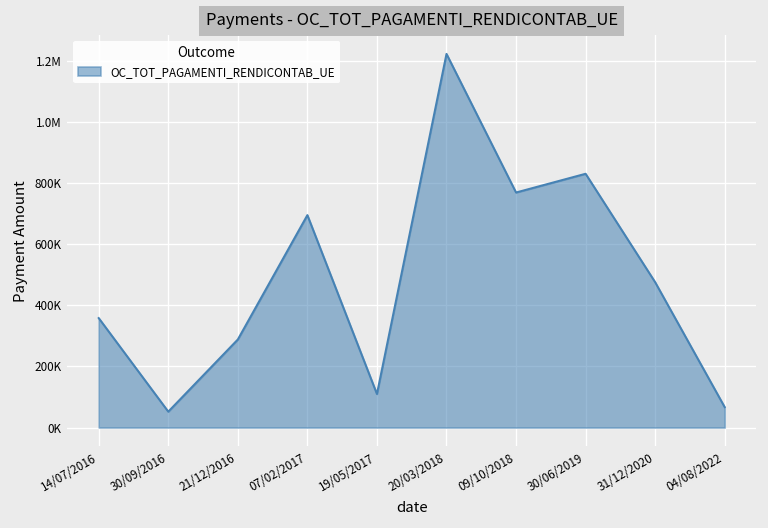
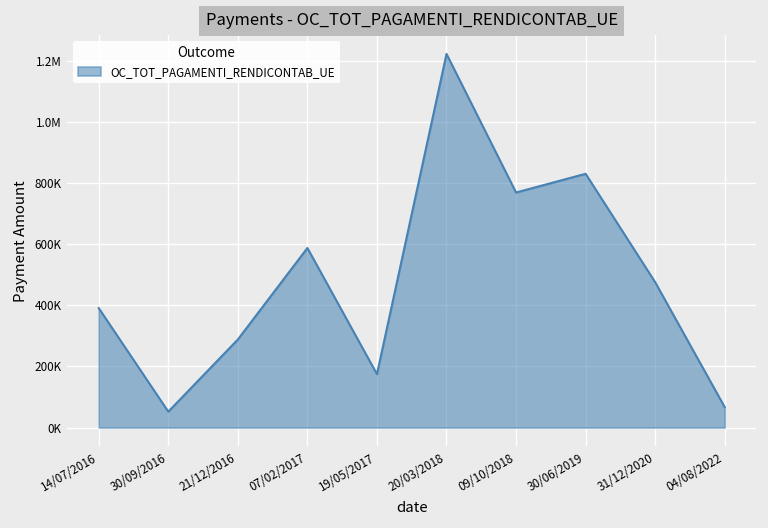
  {
-   "14/07/2016": 360000,
+   "14/07/2016": 390000,
    "30/09/2016": 50000,
    "21/12/2016": 290000,
-   "07/02/2017": 700000,
-   "19/05/2017": 110000,
+   "07/02/2017": 590000,
+   "19/05/2017": 170000,
    "20/03/2018": 1220000,
    "09/10/2018": 770000,
    "30/06/2019": 830000,
    "31/12/2020": 480000,
    "04/08/2022": 70000
  }
